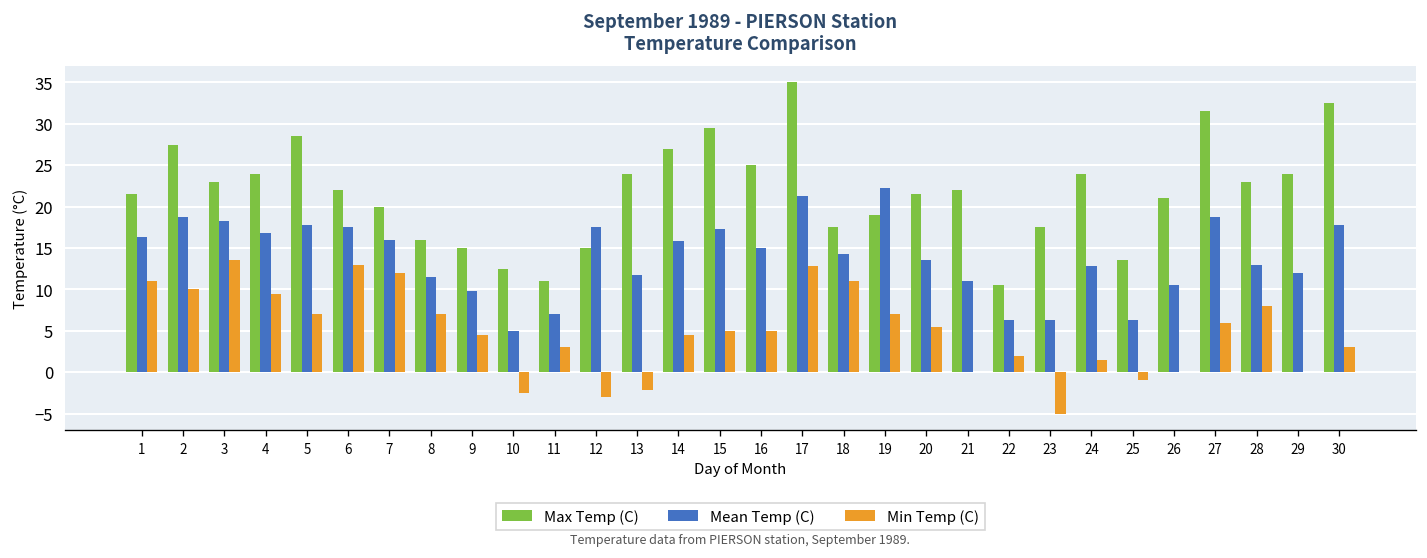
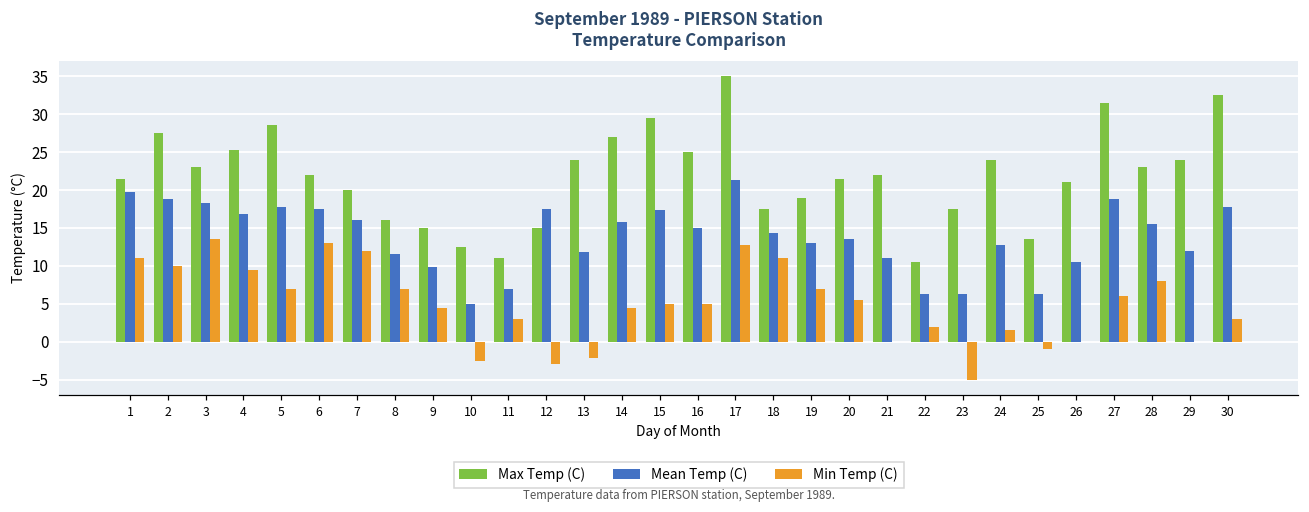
  {
    "Max Temp (C)": {
      "1": 22,
      "2": 28,
      "3": 23,
-     "4": 24,
+     "4": 25,
      "5": 29,
      "6": 22,
      "7": 20,
      "8": 16,
      "9": 15,
      "10": 13,
      "11": 11,
      "12": 15,
      "13": 24,
      "14": 27,
      "15": 30,
      "16": 25,
      "17": 35,
      "18": 18,
      "19": 19,
      "20": 22,
      "21": 22,
      "22": 11,
      "23": 18,
      "24": 24,
      "25": 14,
      "26": 21,
      "27": 32,
      "28": 23,
      "29": 24,
      "30": 33
    },
    "Mean Temp (C)": {
-     "1": 16,
+     "1": 20,
      "2": 19,
      "3": 18,
      "4": 17,
      "5": 18,
      "6": 18,
      "7": 16,
      "8": 12,
      "9": 10,
      "10": 5,
      "11": 7,
      "12": 18,
      "13": 12,
      "14": 16,
      "15": 17,
      "16": 15,
      "17": 21,
      "18": 14,
-     "19": 22,
+     "19": 13,
      "20": 14,
      "21": 11,
      "22": 6,
      "23": 6,
      "24": 13,
      "25": 6,
      "26": 11,
      "27": 19,
-     "28": 13,
+     "28": 16,
      "29": 12,
      "30": 18
    },
    "Min Temp (C)": {
      "1": 11,
      "2": 10,
      "3": 14,
      "4": 10,
      "5": 7,
      "6": 13,
      "7": 12,
      "8": 7,
      "9": 5,
      "10": -3,
      "11": 3,
      "12": -3,
      "13": -2,
      "14": 5,
      "15": 5,
      "16": 5,
      "17": 13,
      "18": 11,
      "19": 7,
      "20": 6,
      "21": 0,
      "22": 2,
      "23": -5,
      "24": 2,
      "25": -1,
      "26": 0,
      "27": 6,
      "28": 8,
      "29": 0,
      "30": 3
    }
  }
